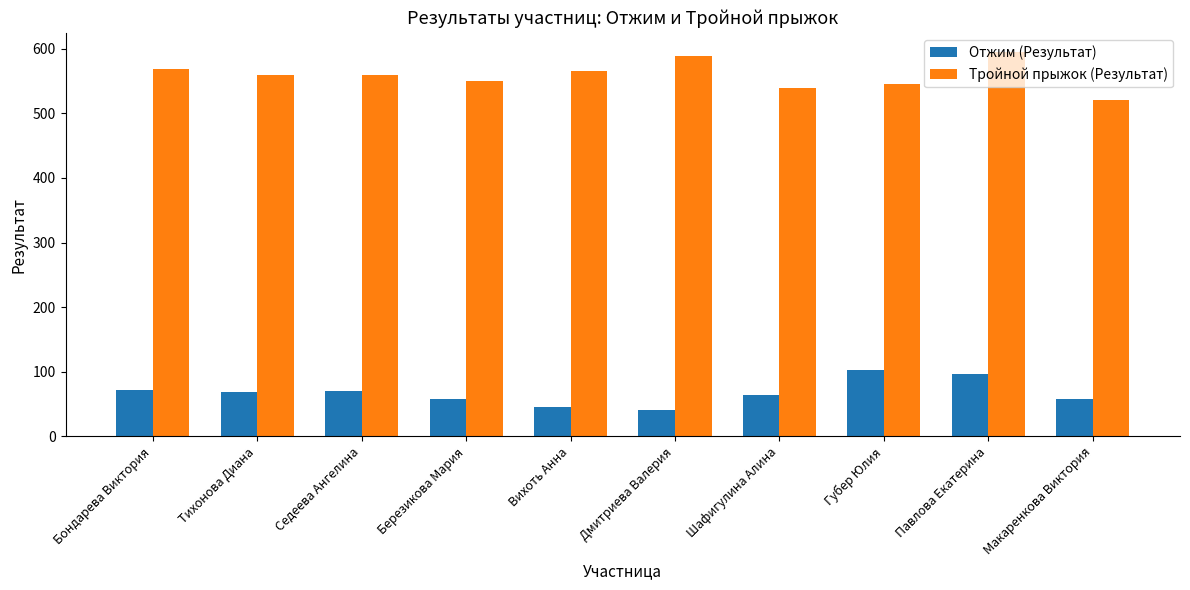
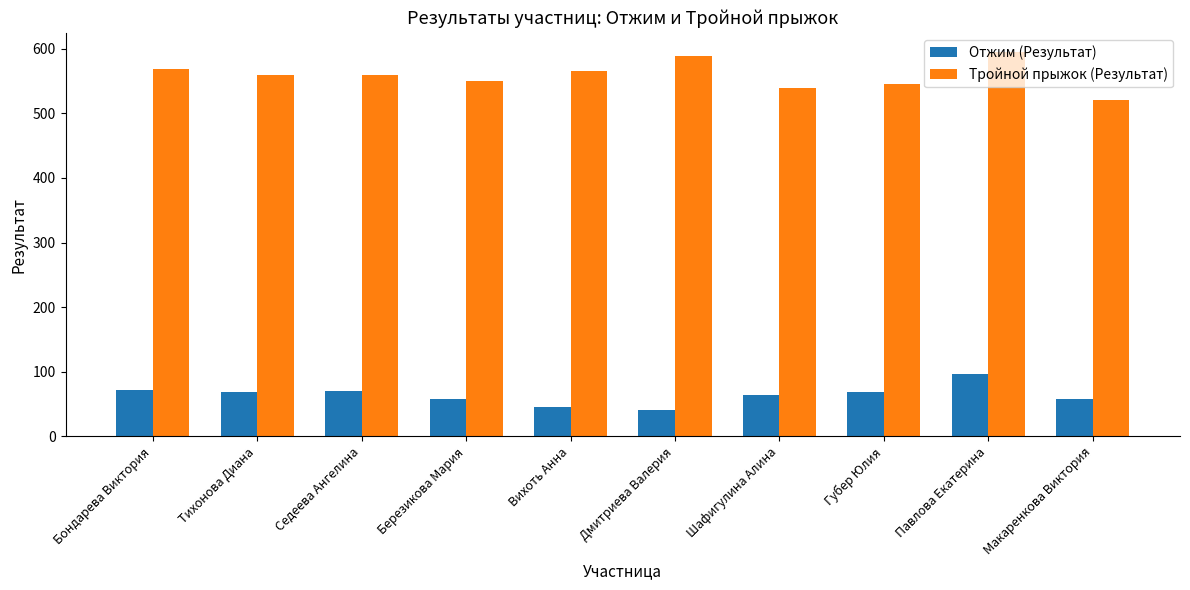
  {
    "Отжим (Результат)": {
      "Бондарева Виктория": 70,
      "Тихонова Диана": 70,
      "Седеева Ангелина": 70,
      "Березикова Мария": 60,
      "Вихоть Анна": 50,
      "Дмитриева Валерия": 40,
      "Шафигулина Алина": 60,
-     "Губер Юлия": 100,
+     "Губер Юлия": 70,
      "Павлова Екатерина": 100,
      "Макаренкова Виктория": 60
    },
    "Тройной прыжок (Результат)": {
      "Бондарева Виктория": 570,
      "Тихонова Диана": 560,
      "Седеева Ангелина": 560,
      "Березикова Мария": 550,
      "Вихоть Анна": 570,
      "Дмитриева Валерия": 590,
      "Шафигулина Алина": 540,
      "Губер Юлия": 550,
      "Макаренкова Виктория": 520
    }
  }
